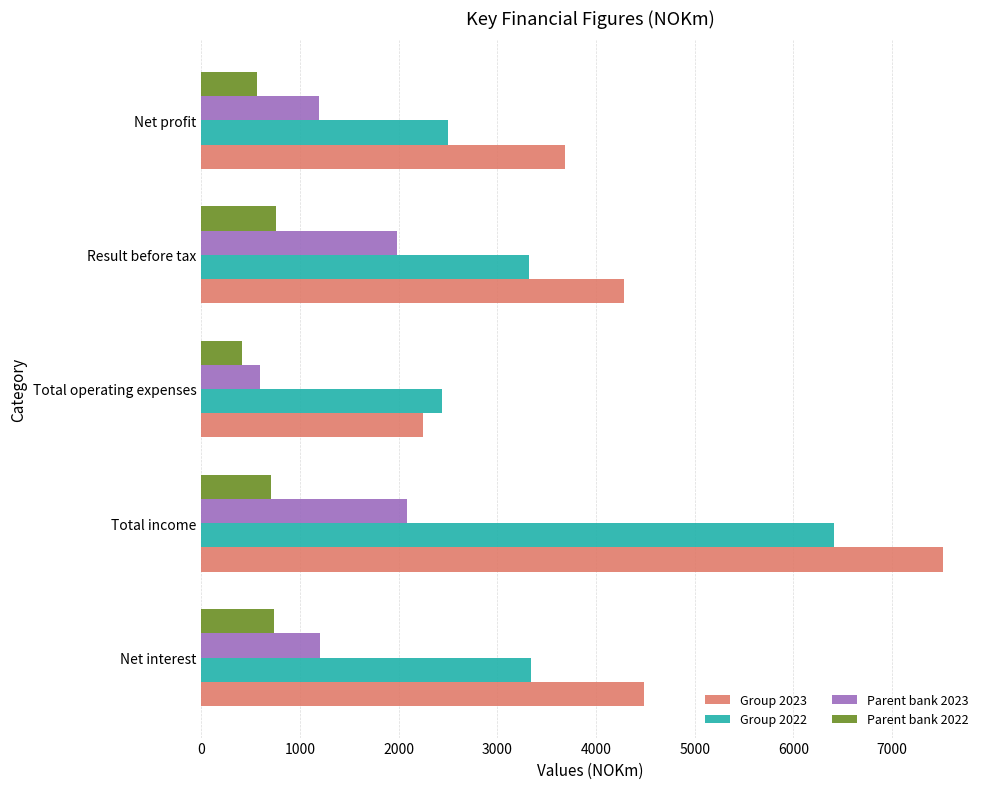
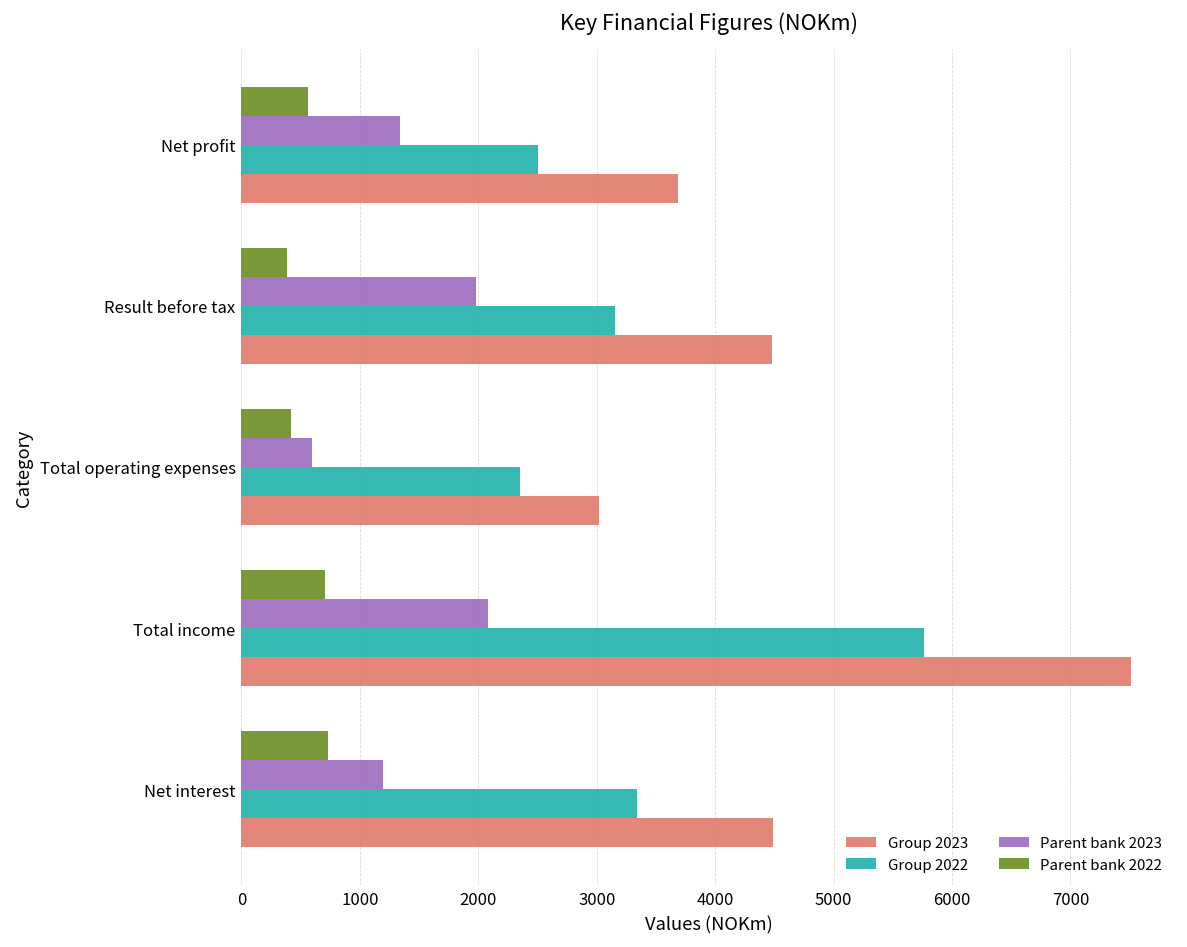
  {
    "Group 2023": {
      "Net profit": 3700,
-     "Result before tax": 4300,
-     "Total operating expenses": 2200,
+     "Result before tax": 4500,
+     "Total operating expenses": 3000,
      "Total income": 7500,
      "Net interest": 4500
    },
    "Group 2022": {
      "Net profit": 2500,
-     "Result before tax": 3300,
-     "Total operating expenses": 2440,
-     "Total income": 6400,
+     "Result before tax": 3200,
+     "Total operating expenses": 2350,
+     "Total income": 5800,
      "Net interest": 3300
    },
    "Parent bank 2023": {
-     "Net profit": 1200,
+     "Net profit": 1300,
      "Result before tax": 2000,
      "Total operating expenses": 600,
      "Total income": 2100,
      "Net interest": 1200
    },
    "Parent bank 2022": {
      "Net profit": 600,
-     "Result before tax": 800,
+     "Result before tax": 400,
      "Total operating expenses": 400,
      "Total income": 700,
      "Net interest": 700
    }
  }
